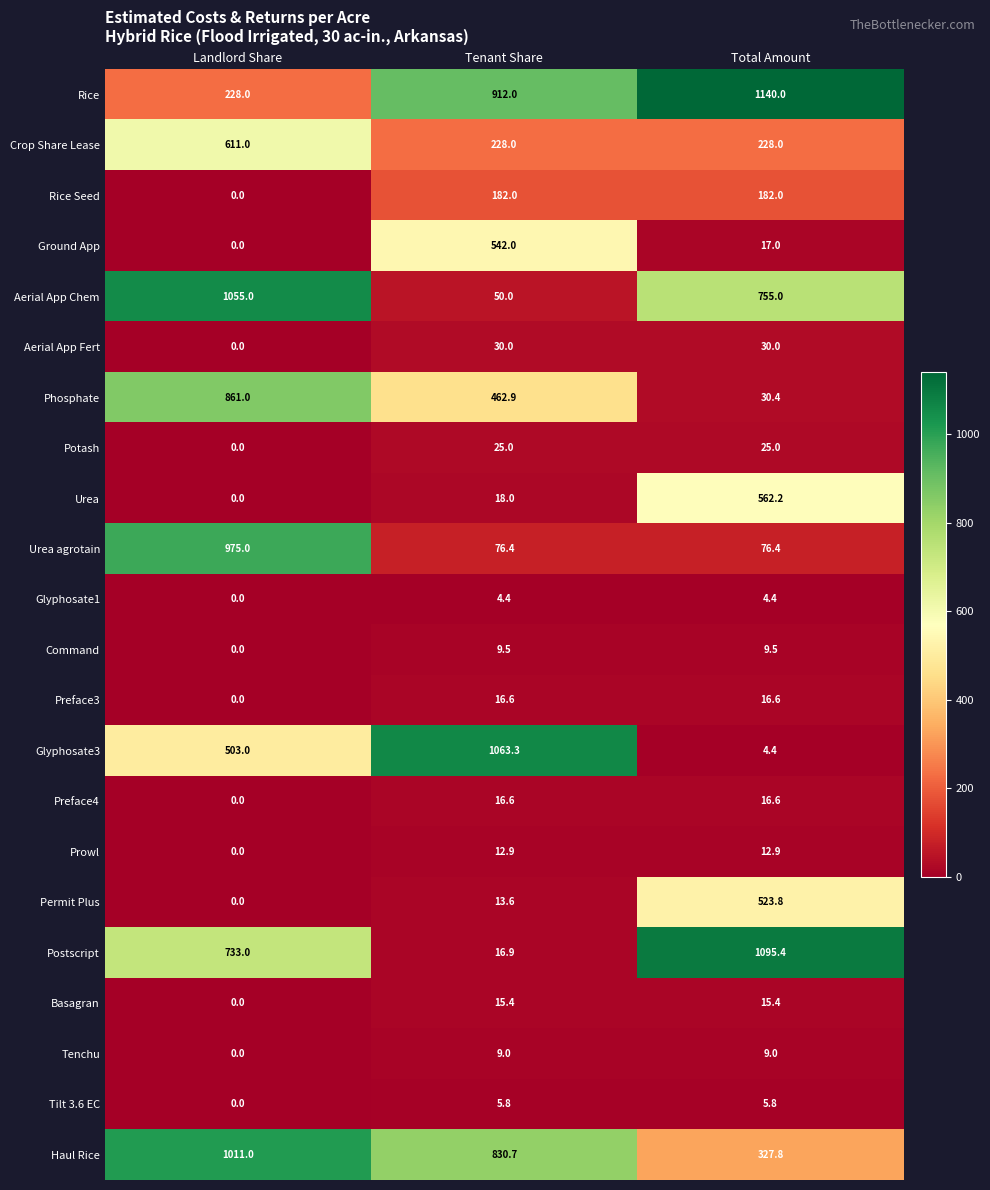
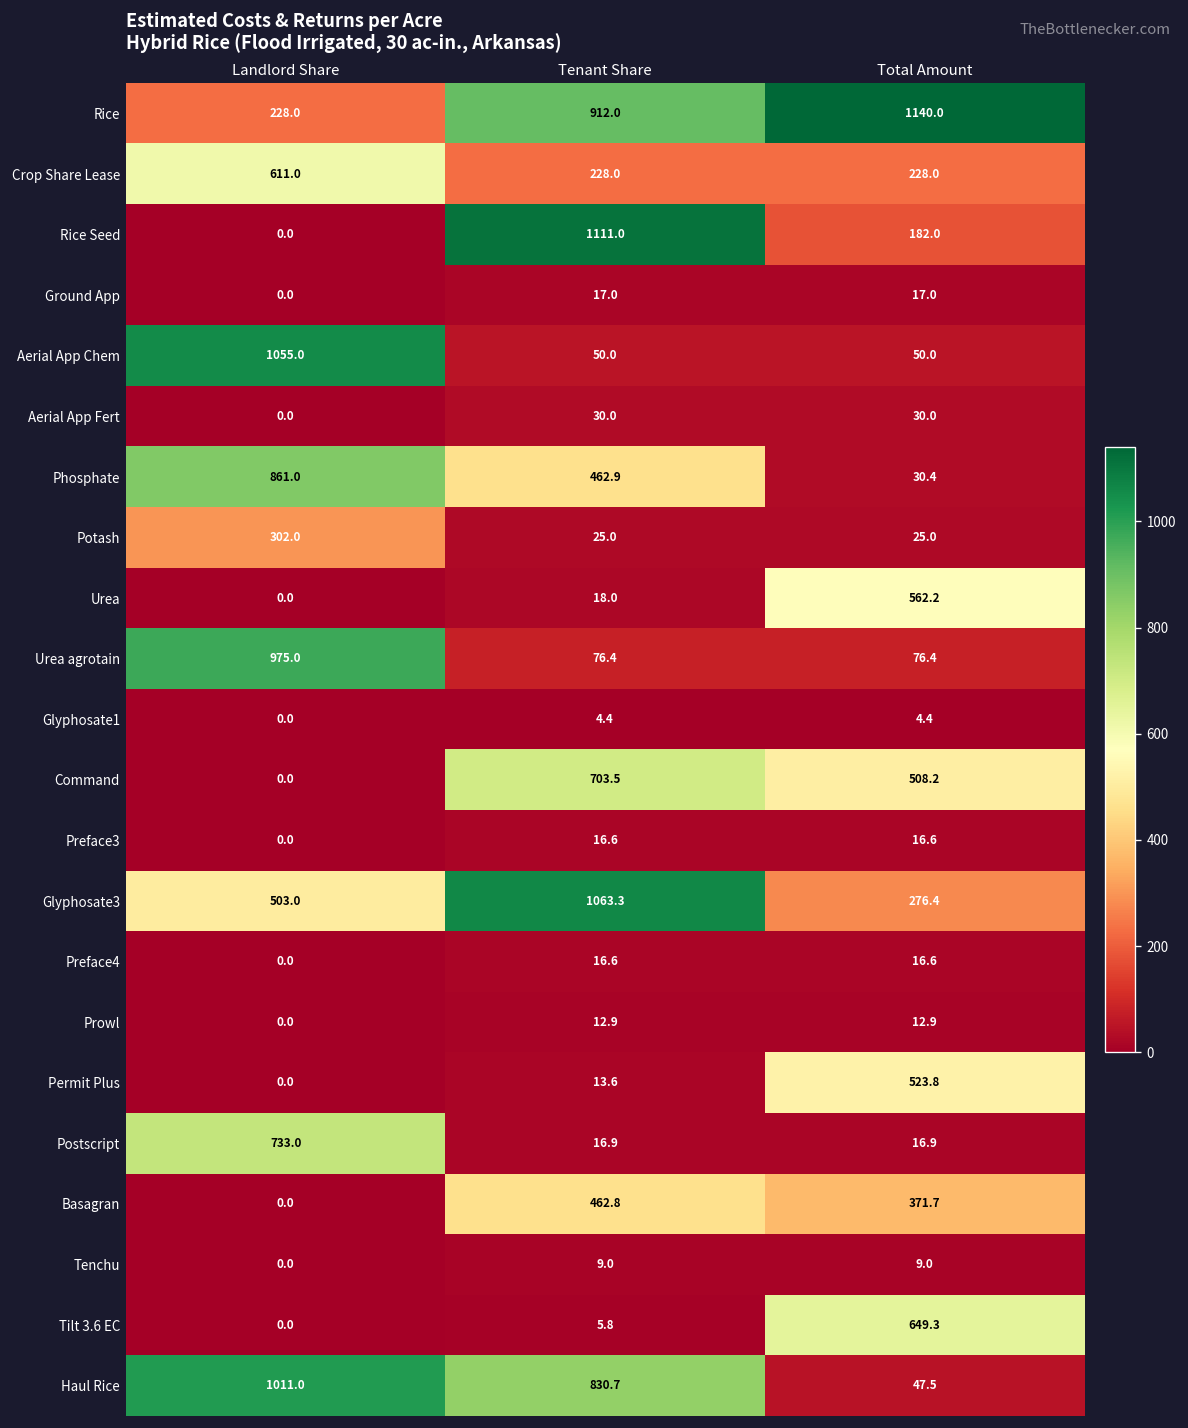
  {
    "Rice": {
      "Landlord Share": 228.0,
      "Tenant Share": 912.0,
      "Total Amount": 1140.0
    },
    "Crop Share Lease": {
      "Landlord Share": 611.0,
      "Tenant Share": 228.0,
      "Total Amount": 228.0
    },
    "Rice Seed": {
      "Landlord Share": 0.0,
-     "Tenant Share": 182.0,
+     "Tenant Share": 1111.0,
      "Total Amount": 182.0
    },
    "Ground App": {
      "Landlord Share": 0.0,
-     "Tenant Share": 542.0,
+     "Tenant Share": 17.0,
      "Total Amount": 17.0
    },
    "Aerial App Chem": {
      "Landlord Share": 1055.0,
      "Tenant Share": 50.0,
-     "Total Amount": 755.0
+     "Total Amount": 50.0
    },
    "Aerial App Fert": {
      "Landlord Share": 0.0,
      "Tenant Share": 30.0,
      "Total Amount": 30.0
    },
    "Phosphate": {
      "Landlord Share": 861.0,
      "Tenant Share": 462.9,
      "Total Amount": 30.4
    },
    "Potash": {
-     "Landlord Share": 0.0,
+     "Landlord Share": 302.0,
      "Tenant Share": 25.0,
      "Total Amount": 25.0
    },
    "Urea": {
      "Landlord Share": 0.0,
      "Tenant Share": 18.0,
      "Total Amount": 562.2
    },
    "Urea agrotain": {
      "Landlord Share": 975.0,
      "Tenant Share": 76.4,
      "Total Amount": 76.4
    },
    "Glyphosate1": {
      "Landlord Share": 0.0,
      "Tenant Share": 4.4,
      "Total Amount": 4.4
    },
    "Command": {
      "Landlord Share": 0.0,
-     "Tenant Share": 9.5,
-     "Total Amount": 9.5
+     "Tenant Share": 703.5,
+     "Total Amount": 508.2
    },
    "Preface3": {
      "Landlord Share": 0.0,
      "Tenant Share": 16.6,
      "Total Amount": 16.6
    },
    "Glyphosate3": {
      "Landlord Share": 503.0,
      "Tenant Share": 1063.3,
-     "Total Amount": 4.4
+     "Total Amount": 276.4
    },
    "Preface4": {
      "Landlord Share": 0.0,
      "Tenant Share": 16.6,
      "Total Amount": 16.6
    },
    "Prowl": {
      "Landlord Share": 0.0,
      "Tenant Share": 12.9,
      "Total Amount": 12.9
    },
    "Permit Plus": {
      "Landlord Share": 0.0,
      "Tenant Share": 13.6,
      "Total Amount": 523.8
    },
    "Postscript": {
      "Landlord Share": 733.0,
      "Tenant Share": 16.9,
-     "Total Amount": 1095.4
+     "Total Amount": 16.9
    },
    "Basagran": {
      "Landlord Share": 0.0,
-     "Tenant Share": 15.4,
-     "Total Amount": 15.4
+     "Tenant Share": 462.8,
+     "Total Amount": 371.7
    },
    "Tenchu": {
      "Landlord Share": 0.0,
      "Tenant Share": 9.0,
      "Total Amount": 9.0
    },
    "Tilt 3.6 EC": {
      "Landlord Share": 0.0,
      "Tenant Share": 5.8,
-     "Total Amount": 5.8
+     "Total Amount": 649.3
    },
    "Haul Rice": {
      "Landlord Share": 1011.0,
      "Tenant Share": 830.7,
-     "Total Amount": 327.8
+     "Total Amount": 47.5
    }
  }
